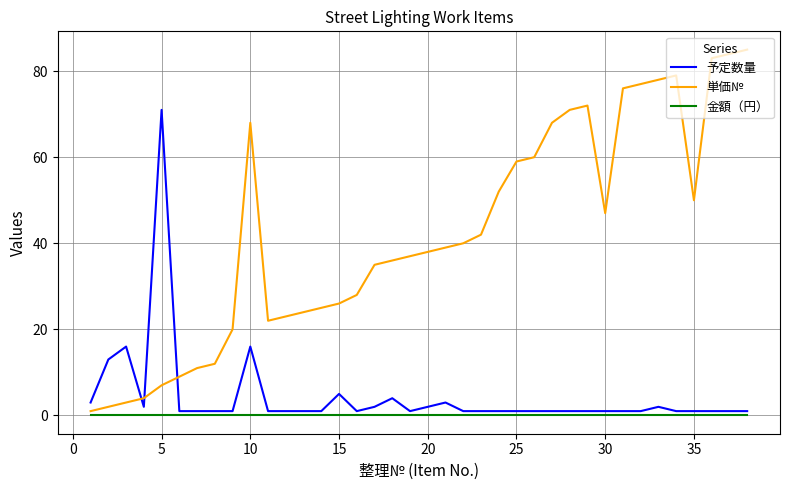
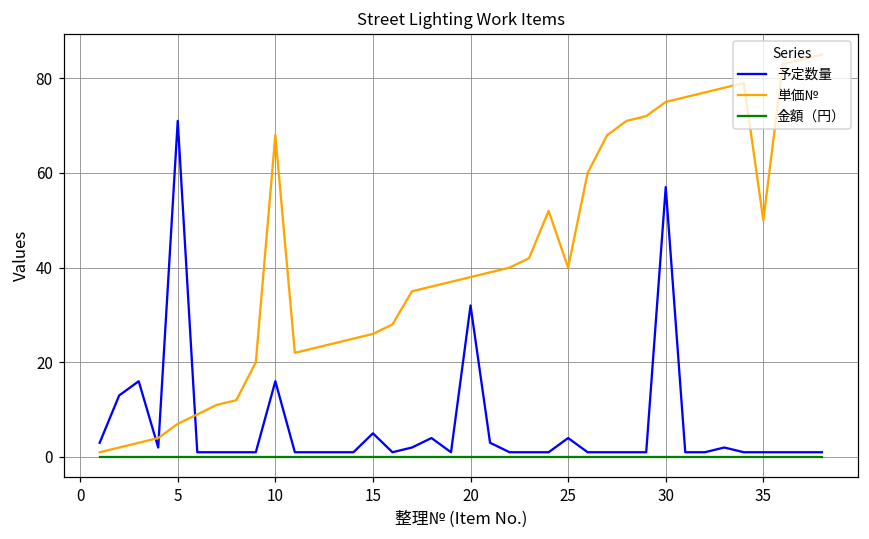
  {
    "予定数量": {
      "5": 71,
      "10": 16,
      "15": 5,
-     "20": 2,
-     "25": 1,
-     "30": 1,
+     "20": 32,
+     "25": 4,
+     "30": 57,
      "35": 1
    },
    "単価№": {
      "5": 7,
      "10": 68,
      "15": 26,
      "20": 38,
-     "25": 59,
-     "30": 47,
+     "25": 40,
+     "30": 75,
      "35": 50
    },
    "金額（円）": {
      "5": 0,
      "10": 0,
      "15": 0,
      "20": 0,
      "25": 0,
      "30": 0,
      "35": 0
    }
  }
